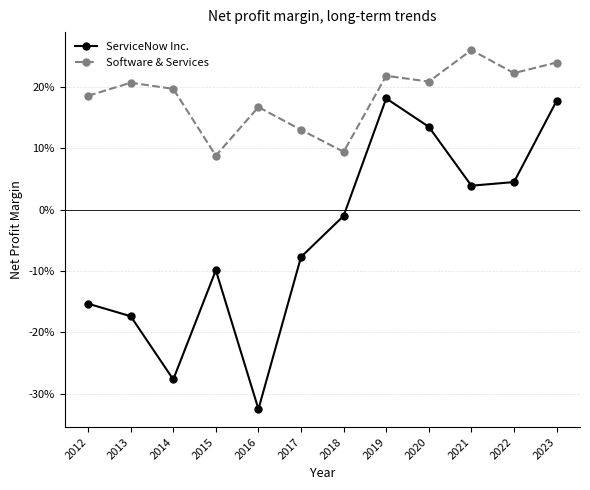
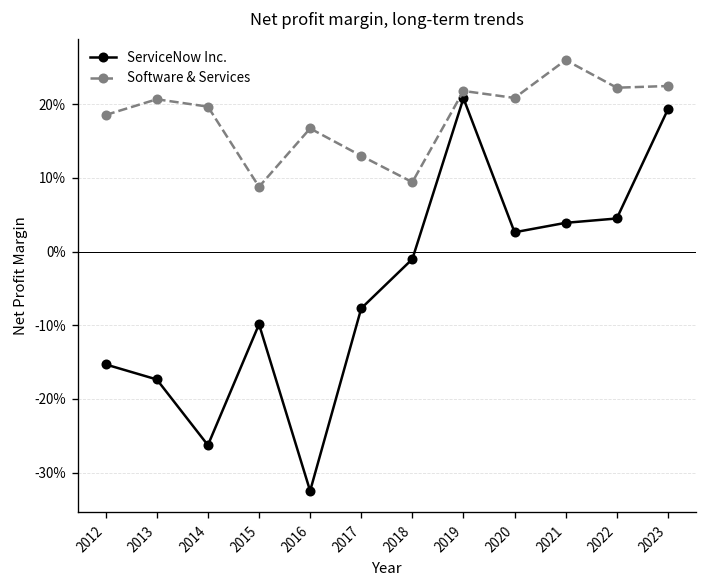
  {
    "ServiceNow Inc.": {
      "2012": "-15%",
      "2013": "-17%",
-     "2014": "-28%",
+     "2014": "-26%",
      "2015": "-10%",
      "2016": "-32%",
      "2017": "-8%",
      "2018": "-1%",
-     "2019": "18%",
-     "2020": "13%",
+     "2019": "21%",
+     "2020": "3%",
      "2021": "4%",
      "2022": "4%",
-     "2023": "18%"
+     "2023": "19%"
    },
    "Software & Services": {
      "2012": "19%",
      "2013": "21%",
      "2014": "20%",
      "2015": "9%",
      "2016": "17%",
      "2017": "13%",
      "2018": "9%",
      "2019": "22%",
      "2020": "21%",
      "2021": "26%",
      "2022": "22%",
-     "2023": "24%"
+     "2023": "22%"
    }
  }
